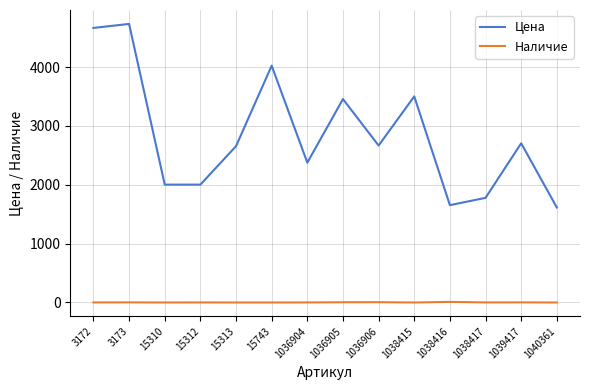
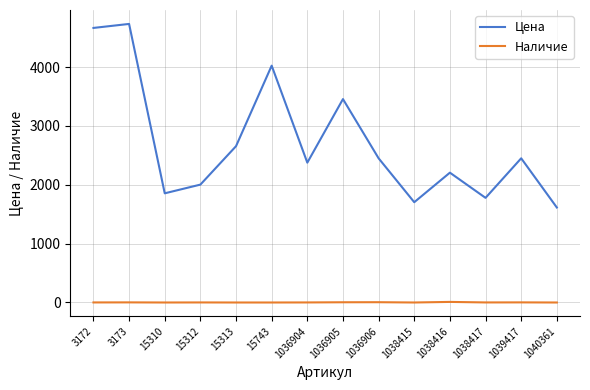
  {
    "Цена": {
      "3172": 4700,
      "3173": 4700,
-     "15310": 2000,
+     "15310": 1900,
      "15312": 2000,
      "15313": 2700,
      "15743": 4000,
      "1036904": 2400,
      "1036905": 3500,
-     "1036906": 2700,
-     "1038415": 3500,
-     "1038416": 1700,
+     "1036906": 2500,
+     "1038415": 1700,
+     "1038416": 2200,
      "1038417": 1800,
-     "1039417": 2700,
+     "1039417": 2500,
      "1040361": 1600
    },
    "Наличие": {
      "3172": 0,
      "3173": 0,
      "15310": 0,
      "15312": 0,
      "15313": 0,
      "15743": 0,
      "1036904": 0,
      "1036905": 0,
      "1036906": 0,
      "1038415": 0,
      "1038416": 0,
      "1038417": 0,
      "1039417": 0,
      "1040361": 0
    }
  }
